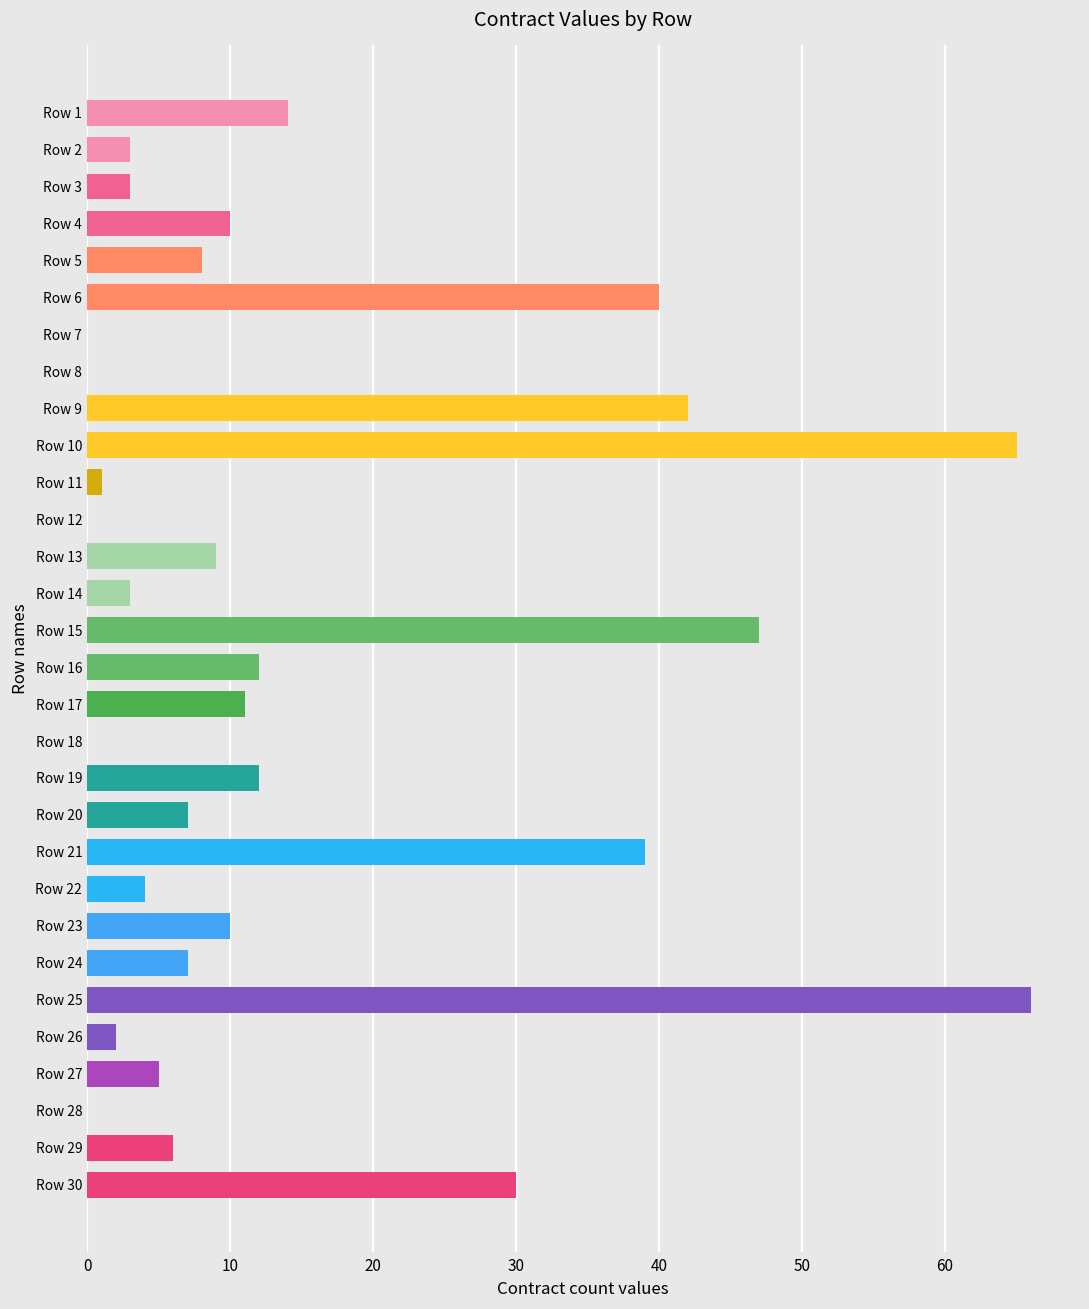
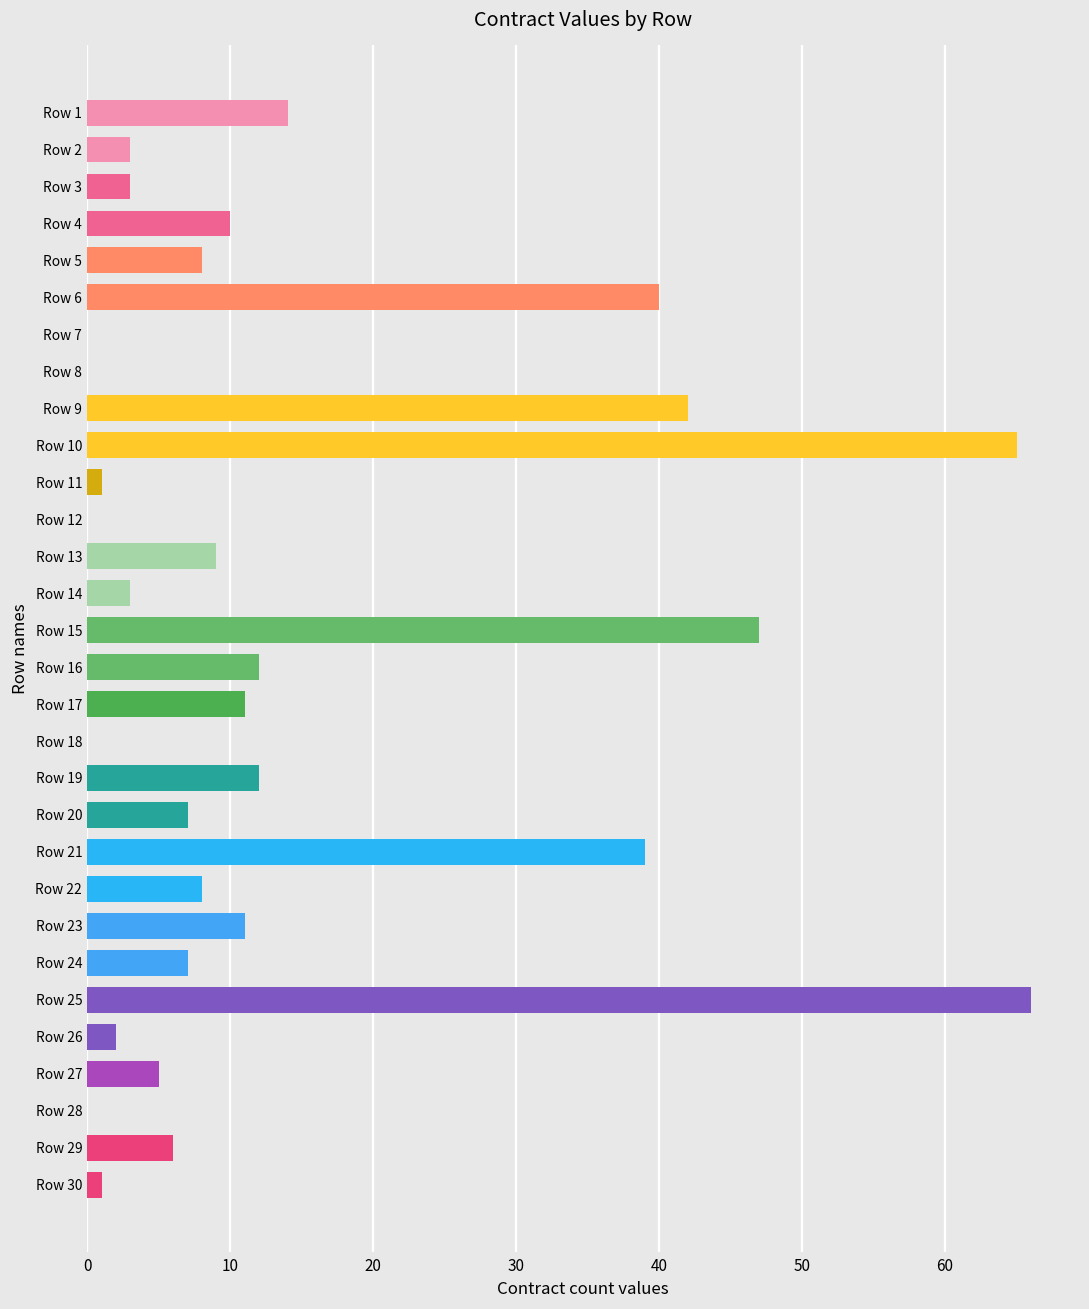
  {
    "Row 1": 14,
    "Row 2": 3,
    "Row 3": 3,
    "Row 4": 10,
    "Row 5": 8,
    "Row 6": 40,
    "Row 7": 0,
    "Row 8": 0,
    "Row 9": 42,
    "Row 10": 65,
    "Row 11": 1,
    "Row 12": 0,
    "Row 13": 9,
    "Row 14": 3,
    "Row 15": 47,
    "Row 16": 12,
    "Row 17": 11,
    "Row 18": 0,
    "Row 19": 12,
    "Row 20": 7,
    "Row 21": 39,
-   "Row 22": 4,
-   "Row 23": 10,
+   "Row 22": 8,
+   "Row 23": 11,
    "Row 24": 7,
    "Row 25": 66,
    "Row 26": 2,
    "Row 27": 5,
    "Row 28": 0,
    "Row 29": 6,
-   "Row 30": 30
+   "Row 30": 1
  }
